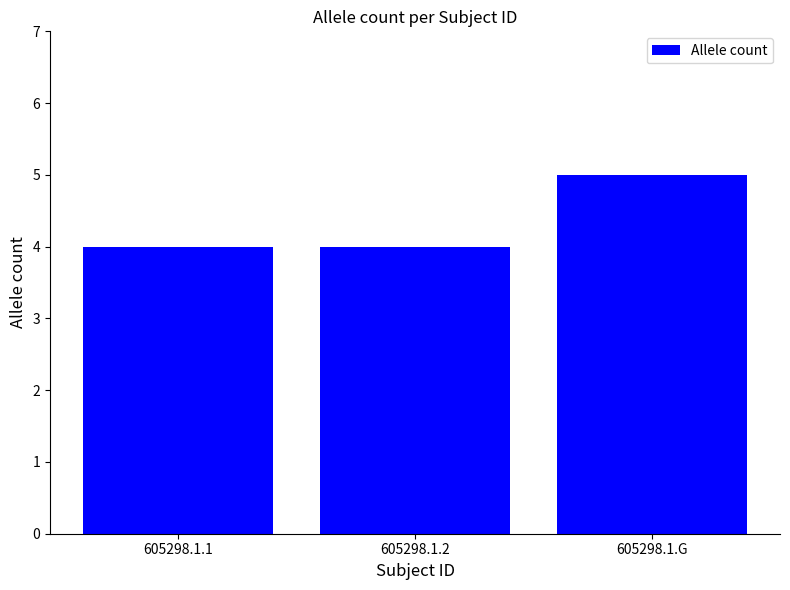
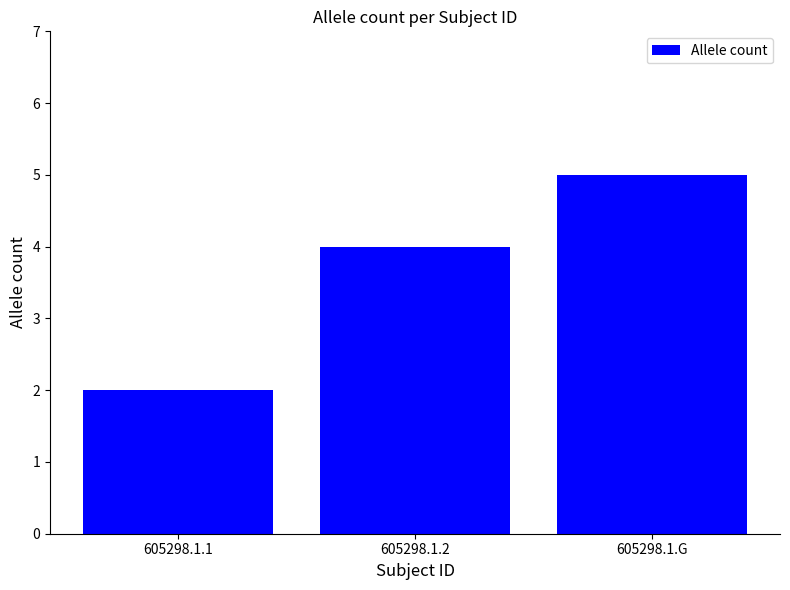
  {
-   "605298.1.1": 4,
+   "605298.1.1": 2,
    "605298.1.2": 4,
    "605298.1.G": 5
  }
